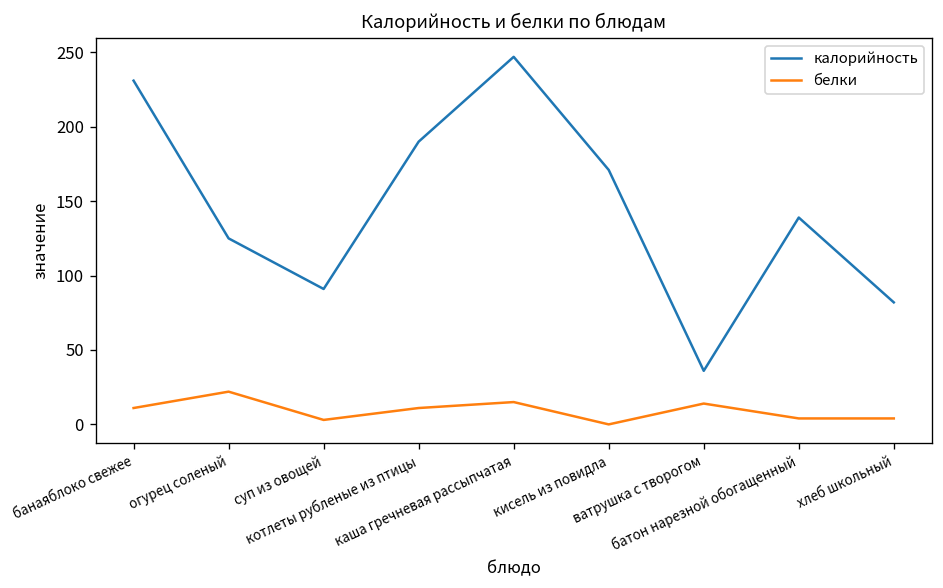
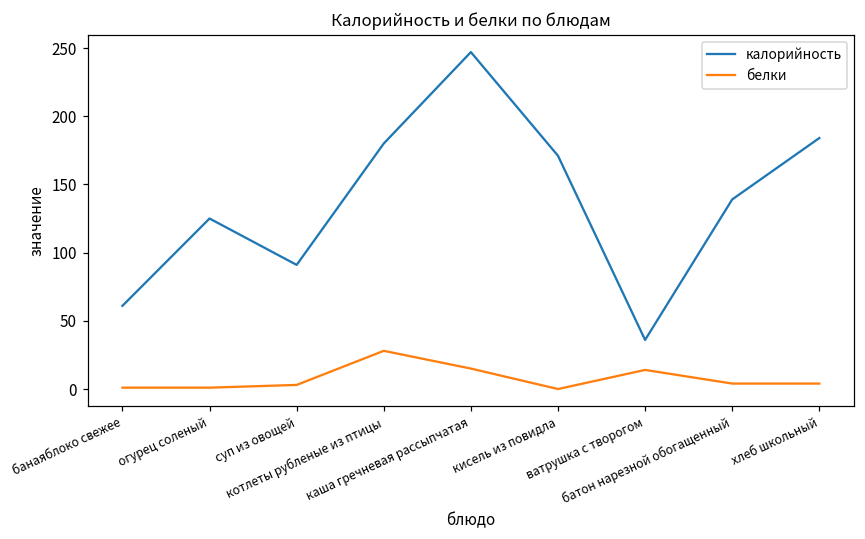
  {
    "калорийность": {
-     "банаяблоко свежее": 231,
+     "банаяблоко свежее": 61,
      "огурец соленый": 125,
      "суп из овощей": 91,
-     "котлеты рубленые из птицы": 190,
+     "котлеты рубленые из птицы": 180,
      "каша гречневая рассыпчатая": 247,
      "кисель из повидла": 171,
      "ватрушка с творогом": 36,
      "батон нарезной обогащенный": 139,
-     "хлеб школьный": 82
+     "хлеб школьный": 184
    },
    "белки": {
-     "банаяблоко свежее": 11,
-     "огурец соленый": 22,
+     "банаяблоко свежее": 1,
+     "огурец соленый": 1,
      "суп из овощей": 3,
-     "котлеты рубленые из птицы": 11,
+     "котлеты рубленые из птицы": 28,
      "каша гречневая рассыпчатая": 15,
      "кисель из повидла": 0,
      "ватрушка с творогом": 14,
      "батон нарезной обогащенный": 4,
      "хлеб школьный": 4
    }
  }
